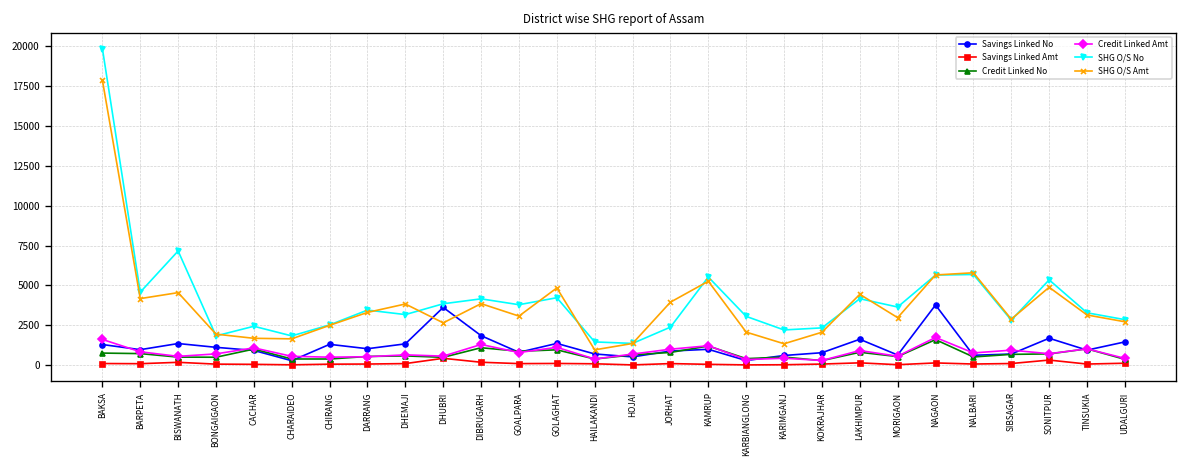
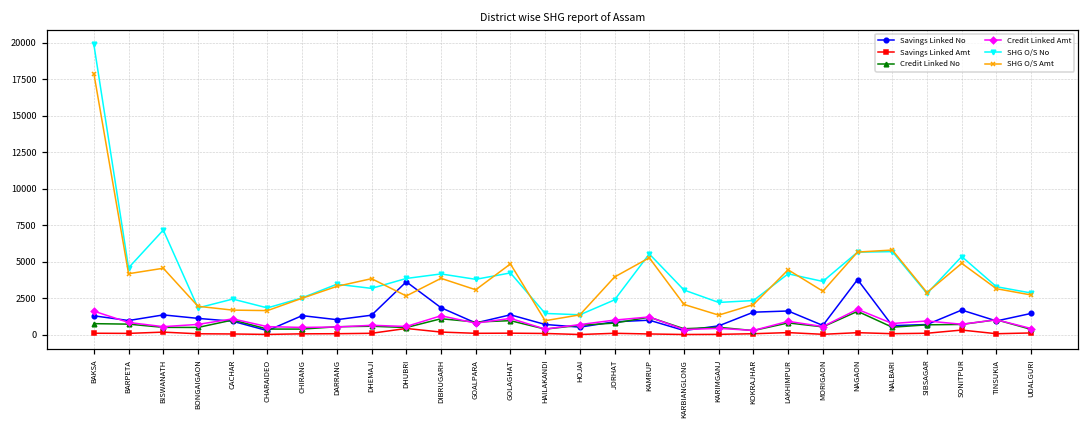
  {
    "Savings Linked No": {
      "BAKSA": 1300,
      "BISWANATH": 1400,
      "BONGAIGAON": 1100,
      "CHIRANG": 1300,
      "DARRANG": 1000,
      "DHEMAJI": 1300,
      "DHUBRI": 3600,
      "DIBRUGARH": 1900,
      "GOLAGHAT": 1400,
      "HAILAKANDI": 700,
      "KAMRUP": 1000,
-     "KOKRAJHAR": 800,
+     "KOKRAJHAR": 1500,
      "LAKHIMPUR": 1600,
      "NAGAON": 3800,
      "SONITPUR": 1700,
      "UDALGURI": 1500
    },
    "Savings Linked Amt": {
      "BAKSA": 100,
      "BARPETA": 100,
      "BISWANATH": 200,
      "BONGAIGAON": 100,
      "CACHAR": 100,
      "CHARAIDEO": 0,
      "CHIRANG": 100,
      "DARRANG": 100,
      "DHEMAJI": 100,
      "DIBRUGARH": 200,
      "GOALPARA": 100,
      "GOLAGHAT": 100,
      "HAILAKANDI": 100,
      "HOJAI": 0,
      "JORHAT": 100,
      "KAMRUP": 100,
      "KARBIANGLONG": 0,
      "KARIMGANJ": 0,
      "KOKRAJHAR": 100,
      "LAKHIMPUR": 100,
      "MORIGAON": 0,
      "NAGAON": 100,
      "NALBARI": 100,
      "SIBSAGAR": 100,
      "SONITPUR": 300,
      "TINSUKIA": 100,
      "UDALGURI": 100
    },
    "Credit Linked No": {
      "BAKSA": 800,
      "BONGAIGAON": 500,
      "DIBRUGARH": 1100
    },
    "Credit Linked Amt": {
      "BAKSA": 1600,
      "BONGAIGAON": 700,
      "DIBRUGARH": 1300,
      "SIBSAGAR": 900
    },
    "SHG O/S No": {
      "BAKSA": 19900,
      "BARPETA": 4600,
      "BISWANATH": 7200,
      "CACHAR": 2400,
      "DHEMAJI": 3200,
      "DHUBRI": 3900,
      "DIBRUGARH": 4200,
      "GOALPARA": 3800,
      "GOLAGHAT": 4200,
      "HAILAKANDI": 1500,
      "JORHAT": 2400,
      "KAMRUP": 5500,
      "KARBIANGLONG": 3100,
      "KARIMGANJ": 2200,
      "KOKRAJHAR": 2300,
      "LAKHIMPUR": 4200,
      "MORIGAON": 3600,
      "SONITPUR": 5400
    },
    "SHG O/S Amt": {
      "BAKSA": 17900,
      "BARPETA": 4200,
      "BISWANATH": 4600,
      "CACHAR": 1700,
      "DHEMAJI": 3800,
      "DHUBRI": 2700,
      "DIBRUGARH": 3900,
      "GOALPARA": 3100,
      "GOLAGHAT": 4800,
      "HAILAKANDI": 1000,
      "JORHAT": 4000,
      "KAMRUP": 5300,
      "KARBIANGLONG": 2100,
      "KARIMGANJ": 1300,
      "KOKRAJHAR": 2100,
      "LAKHIMPUR": 4400,
      "MORIGAON": 3000,
      "SONITPUR": 4900
    }
  }
